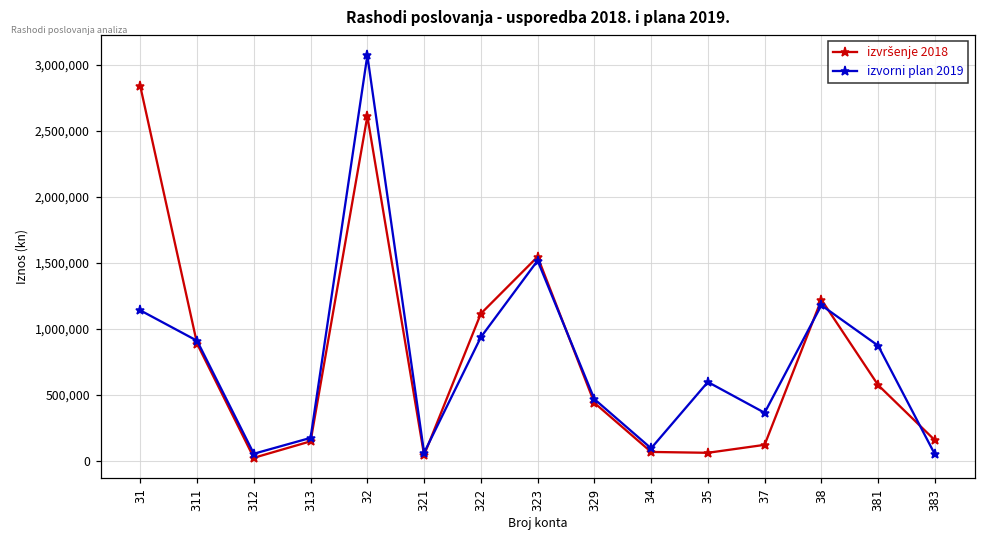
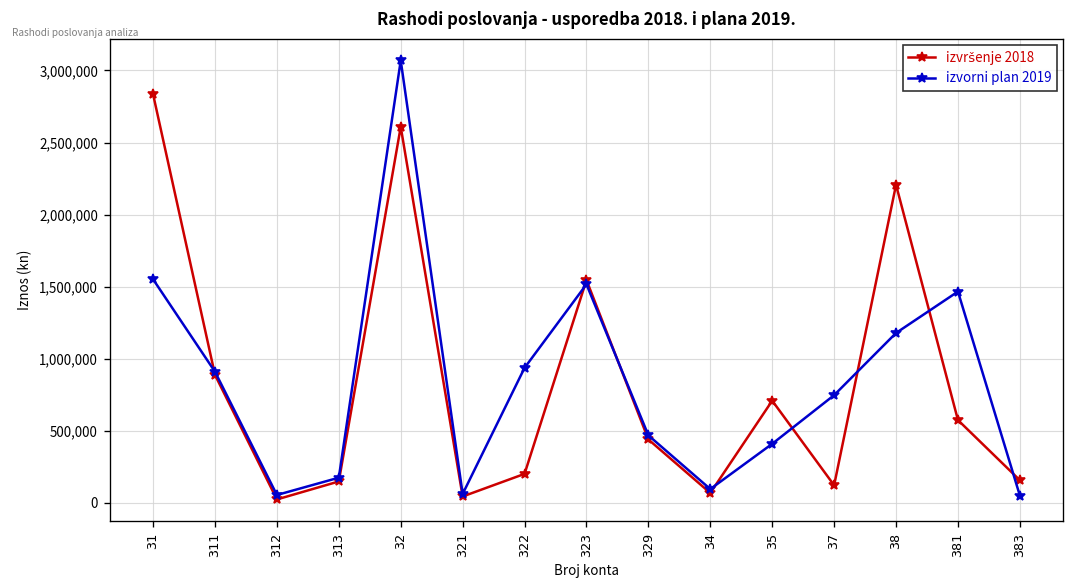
  {
    "izvršenje 2018": {
      "31": "2,830,000",
      "311": "890,000",
      "312": "20,000",
      "313": "150,000",
      "32": "2,610,000",
-     "322": "1,120,000",
+     "322": "200,000",
      "323": "1,550,000",
      "329": "440,000",
      "34": "70,000",
-     "35": "60,000",
+     "35": "710,000",
      "37": "120,000",
-     "38": "1,220,000",
+     "38": "2,210,000",
      "381": "570,000",
      "383": "160,000"
    },
    "izvorni plan 2019": {
-     "31": "1,140,000",
+     "31": "1,550,000",
      "311": "910,000",
      "312": "60,000",
      "313": "180,000",
      "32": "3,070,000",
      "322": "940,000",
      "323": "1,520,000",
      "329": "470,000",
      "34": "100,000",
-     "35": "600,000",
-     "37": "370,000",
+     "35": "410,000",
+     "37": "750,000",
      "38": "1,180,000",
-     "381": "870,000",
+     "381": "1,470,000",
      "383": "50,000"
    }
  }
